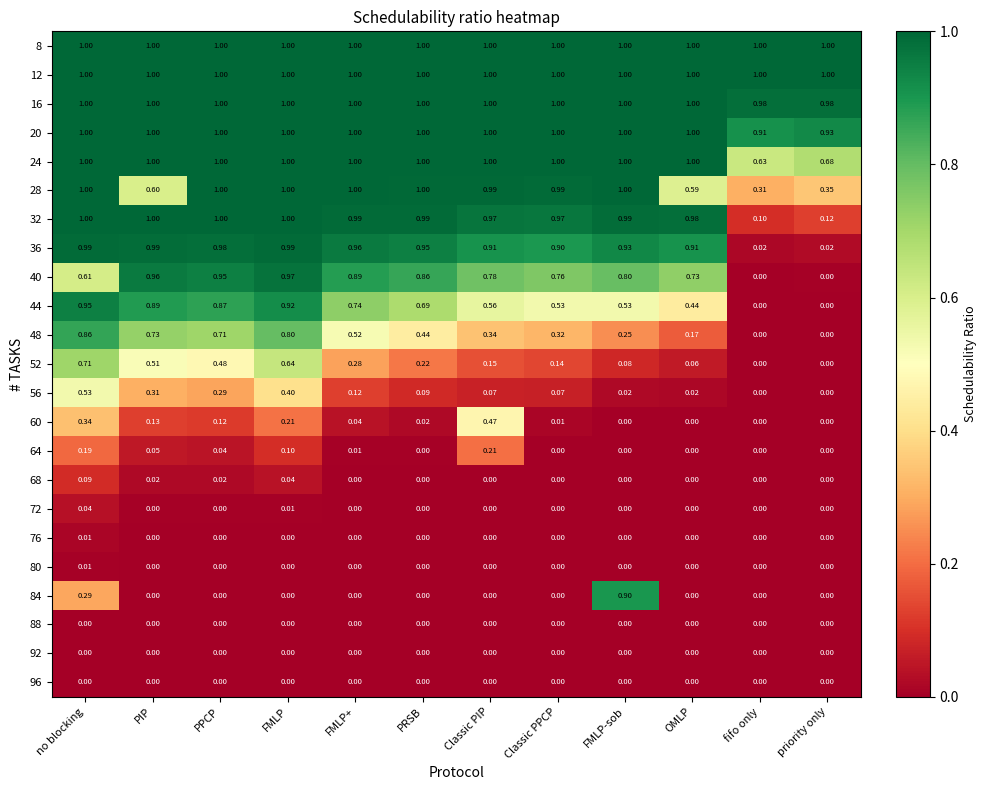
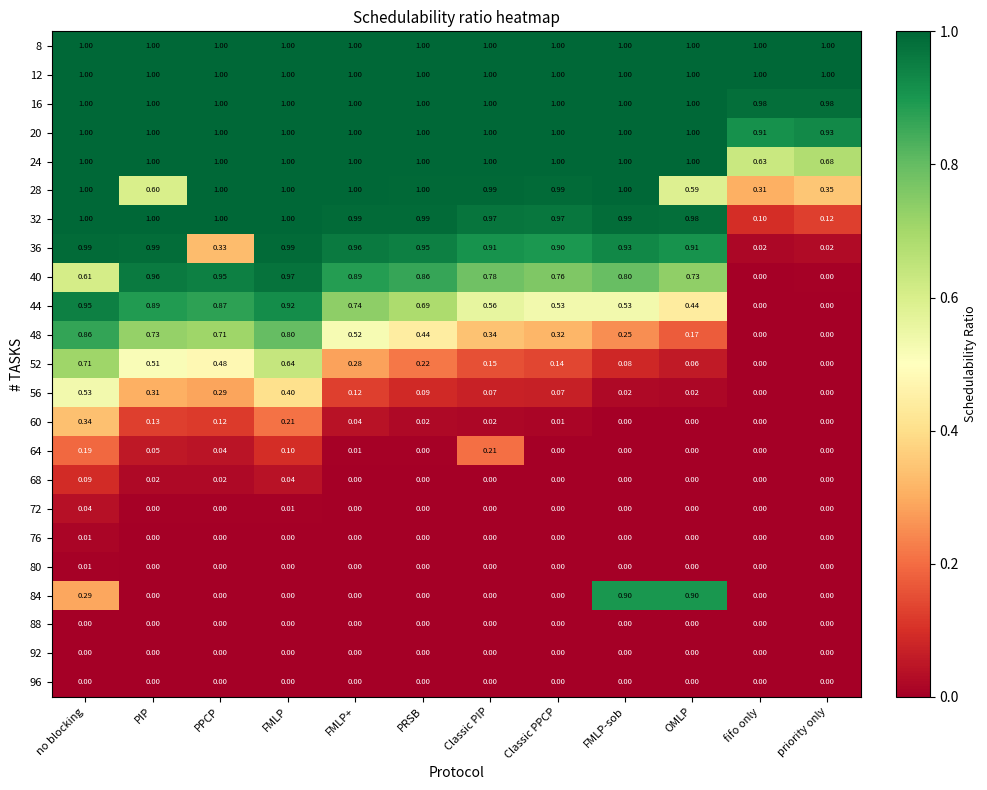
  {
    "36": {
      "no blocking": 0.99,
      "PIP": 0.99,
-     "PPCP": 0.98,
+     "PPCP": 0.33,
      "FMLP": 0.99,
      "FMLP+": 0.96,
      "PRSB": 0.95,
      "Classic PIP": 0.91,
      "Classic PPCP": 0.90,
      "FMLP-sob": 0.93,
      "OMLP": 0.91,
      "fifo only": 0.02,
      "priority only": 0.02
    },
    "60": {
      "no blocking": 0.34,
      "PIP": 0.13,
      "PPCP": 0.12,
      "FMLP": 0.21,
      "FMLP+": 0.04,
      "PRSB": 0.02,
-     "Classic PIP": 0.47,
+     "Classic PIP": 0.02,
      "Classic PPCP": 0.01,
      "FMLP-sob": 0.00,
      "OMLP": 0.00,
      "fifo only": 0.00,
      "priority only": 0.00
    },
    "84": {
      "no blocking": 0.29,
      "PIP": 0.00,
      "PPCP": 0.00,
      "FMLP": 0.00,
      "FMLP+": 0.00,
      "PRSB": 0.00,
      "Classic PIP": 0.00,
      "Classic PPCP": 0.00,
      "FMLP-sob": 0.90,
-     "OMLP": 0.00,
+     "OMLP": 0.90,
      "fifo only": 0.00,
      "priority only": 0.00
    }
  }
